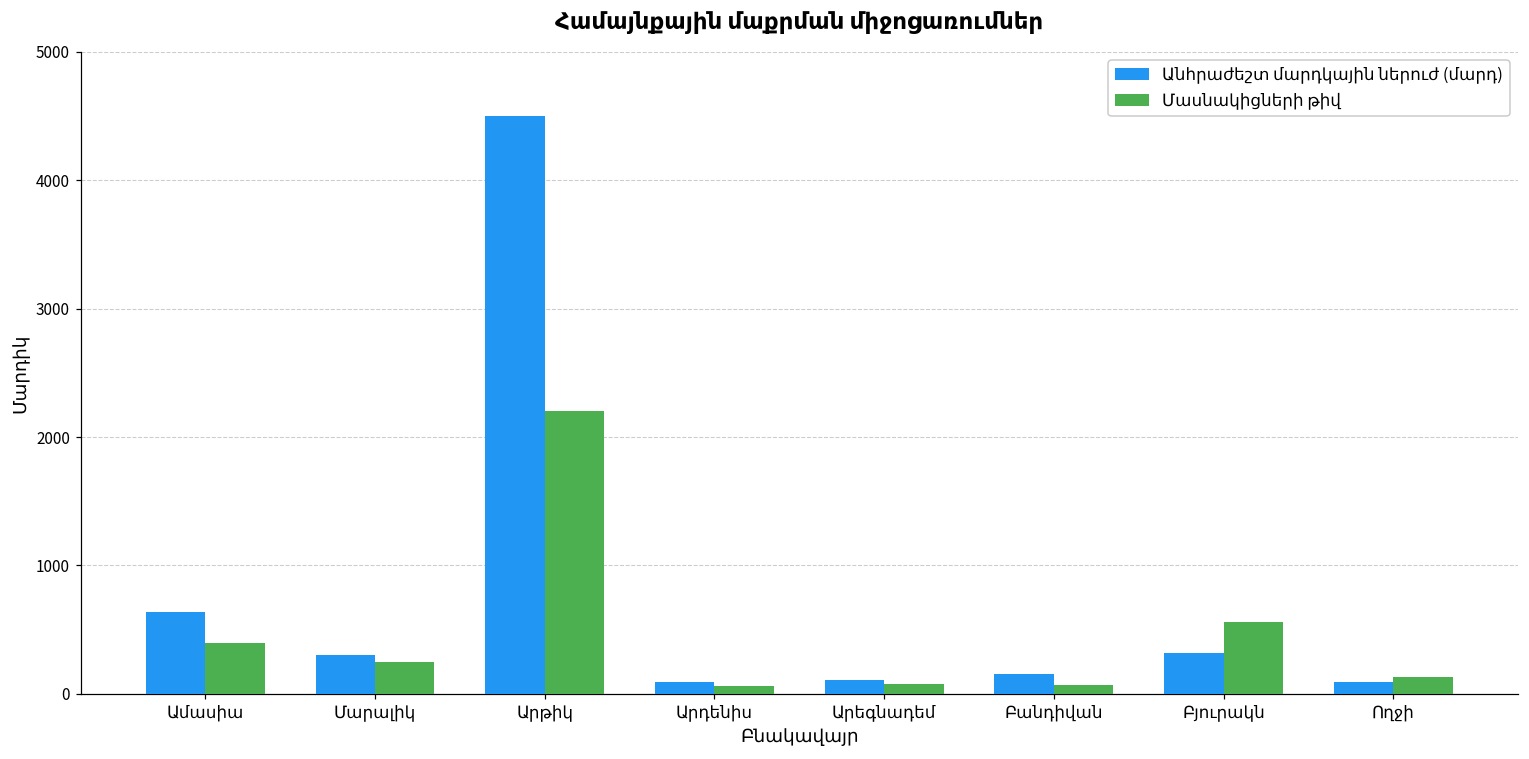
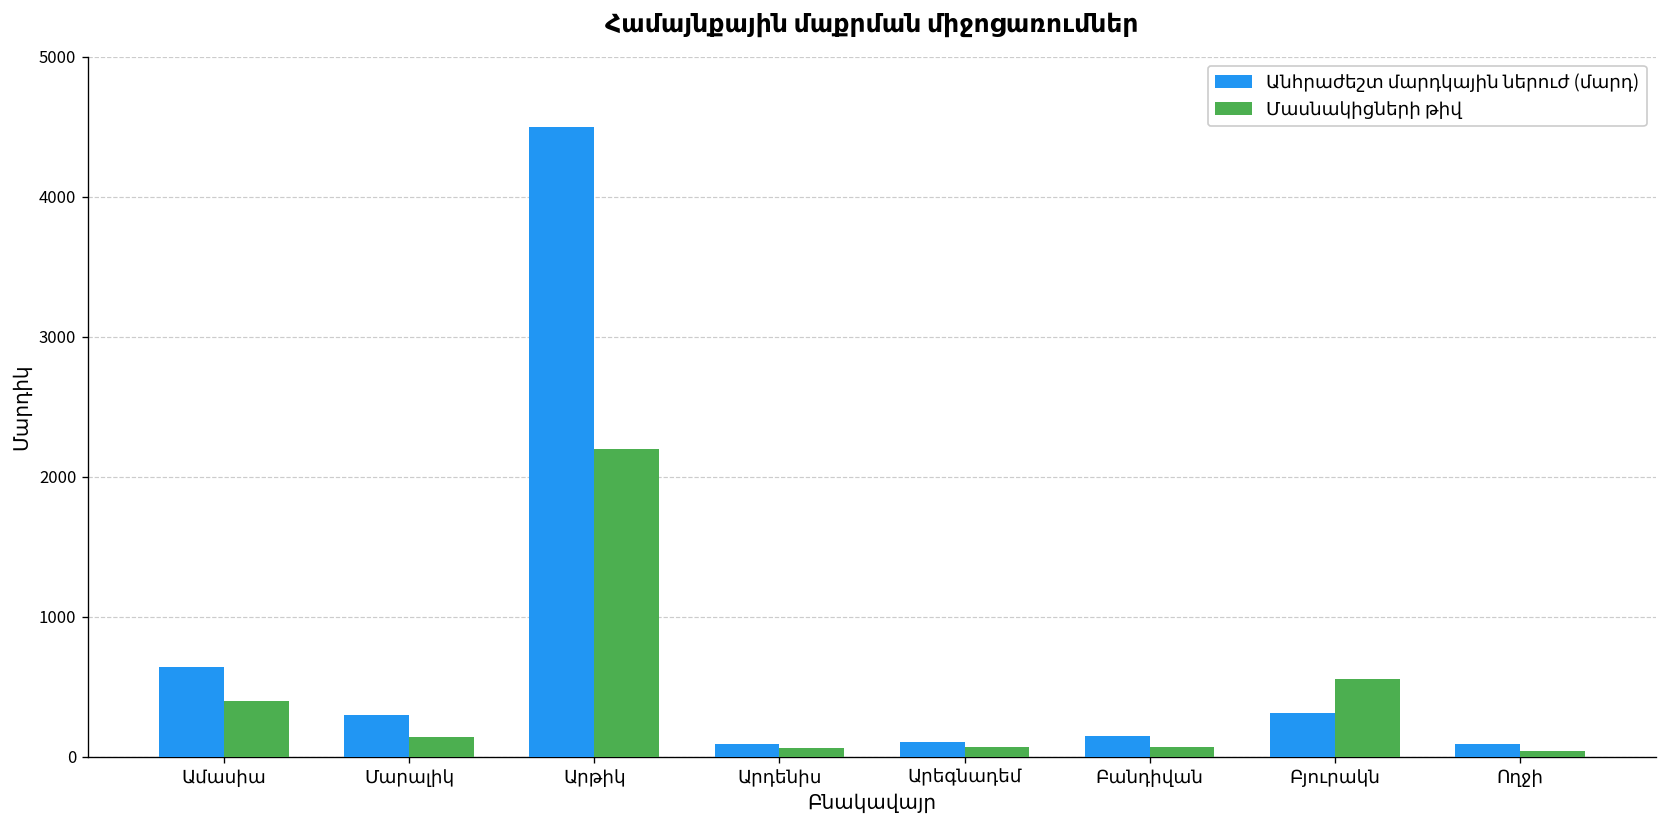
  {
    "Անհրաժեշտ մարդկային ներուժ (մարդ)": {
      "Ամասիա": 640,
      "Մարալիկ": 300,
      "Արթիկ": 4500,
      "Արդենիս": 90,
      "Արեգնադեմ": 110,
      "Բանդիվան": 150,
      "Բյուրակն": 320,
      "Ողջի": 90
    },
    "Մասնակիցների թիվ": {
      "Ամասիա": 400,
-     "Մարալիկ": 250,
+     "Մարալիկ": 140,
      "Արթիկ": 2200,
      "Արդենիս": 60,
      "Արեգնադեմ": 70,
      "Բանդիվան": 70,
      "Բյուրակն": 560,
-     "Ողջի": 130
+     "Ողջի": 40
    }
  }
